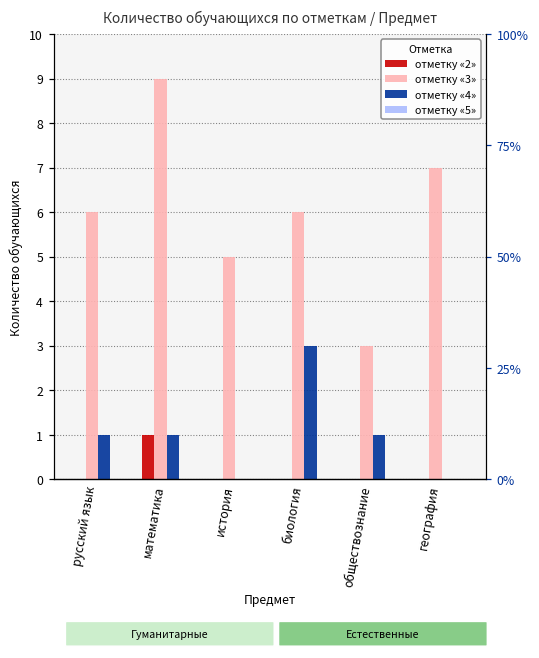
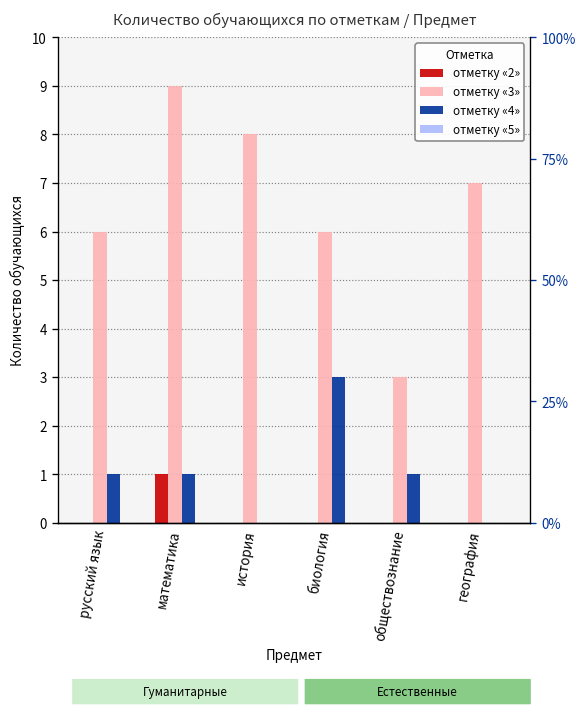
  {
    "отметку «2»": {
      "русский язык": 0,
      "математика": 1,
      "история": 0,
      "биология": 0,
      "обществознание": 0,
      "география": 0
    },
    "отметку «3»": {
      "русский язык": 6,
      "математика": 9,
-     "история": 5,
+     "история": 8,
      "биология": 6,
      "обществознание": 3,
      "география": 7
    },
    "отметку «4»": {
      "русский язык": 1,
      "математика": 1,
      "история": 0,
      "биология": 3,
      "обществознание": 1,
      "география": 0
    },
    "отметку «5»": {
      "русский язык": 0,
      "математика": 0,
      "история": 0,
      "биология": 0,
      "обществознание": 0,
      "география": 0
    }
  }
